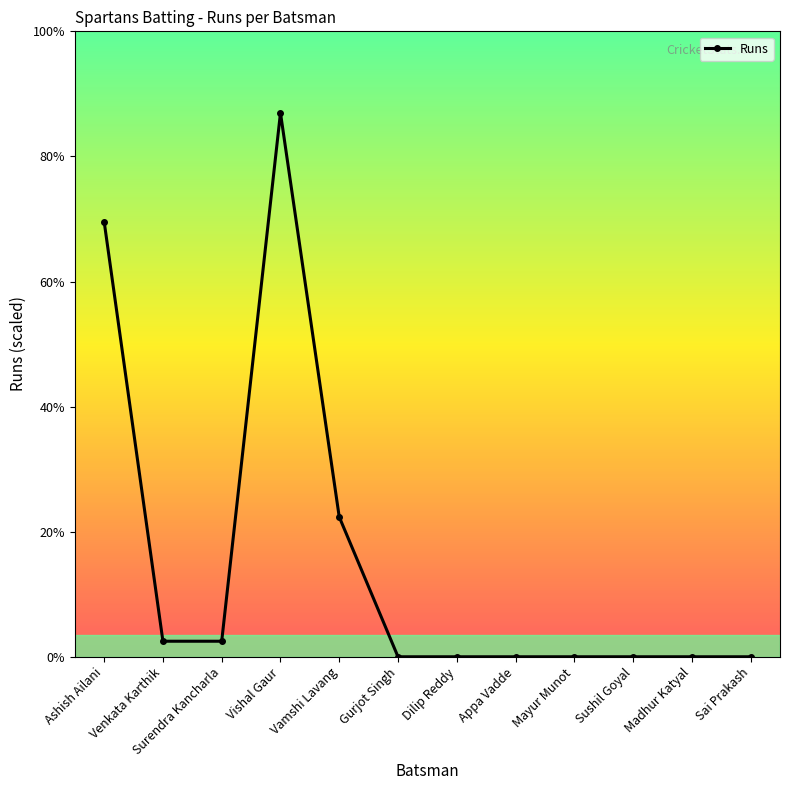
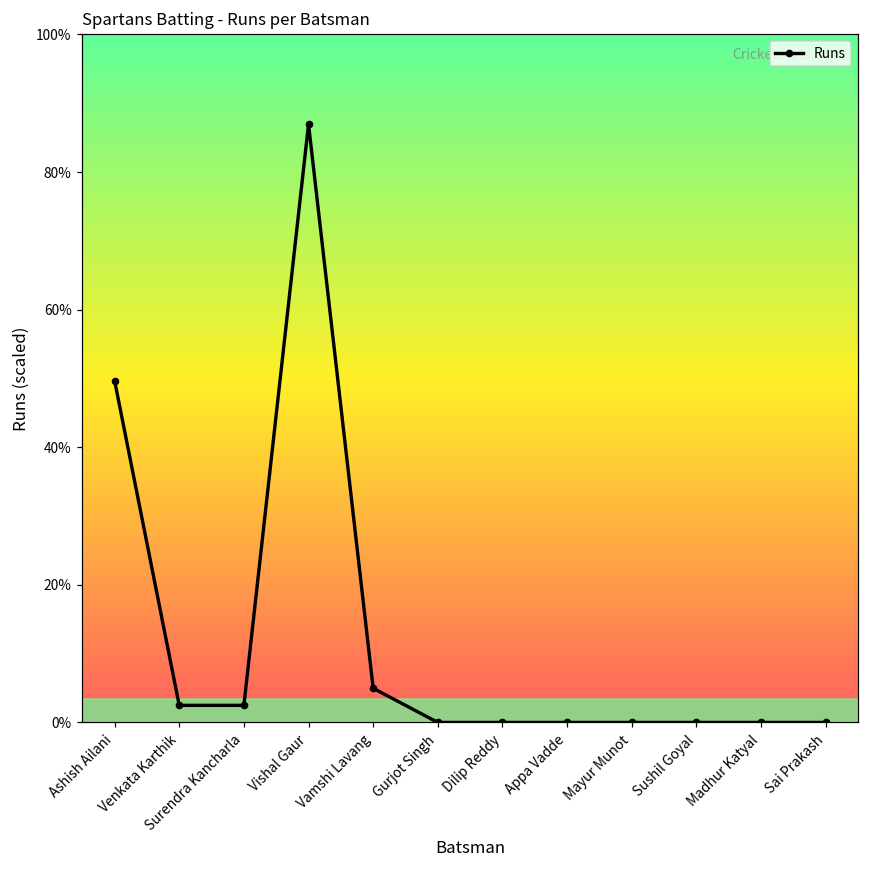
  {
-   "Ashish Ailani": "70%",
+   "Ashish Ailani": "50%",
    "Vishal Gaur": "87%",
-   "Vamshi Lavang": "22%"
+   "Vamshi Lavang": "5%"
  }
